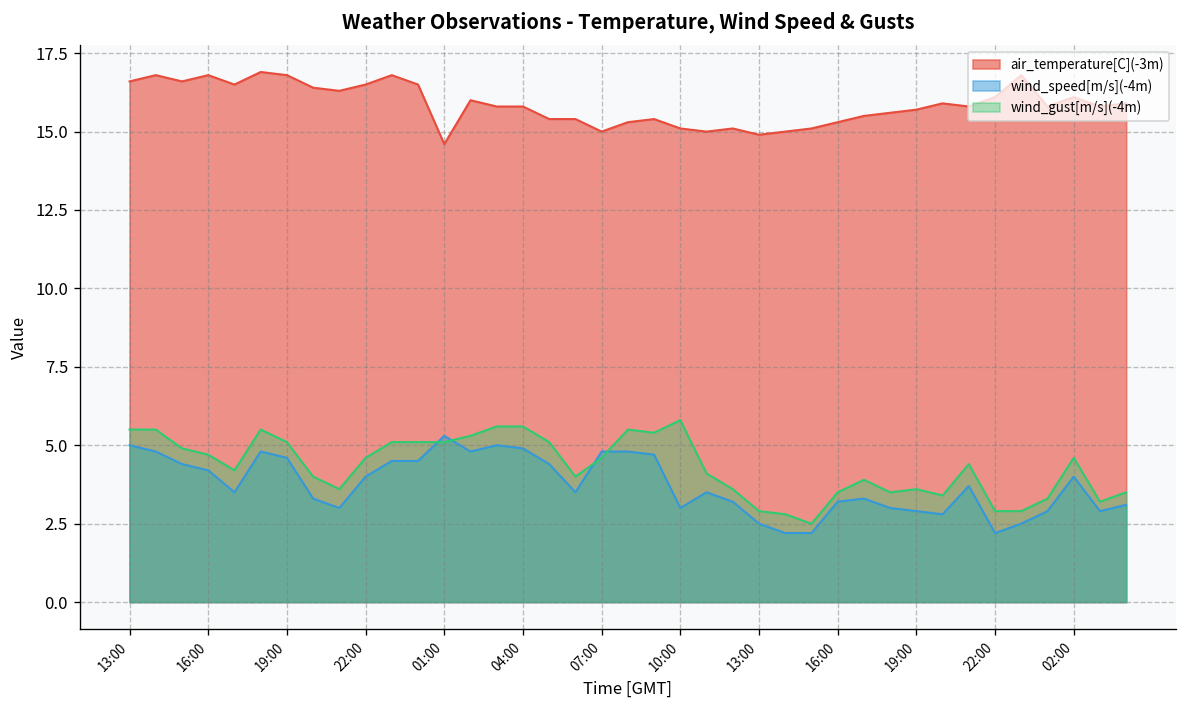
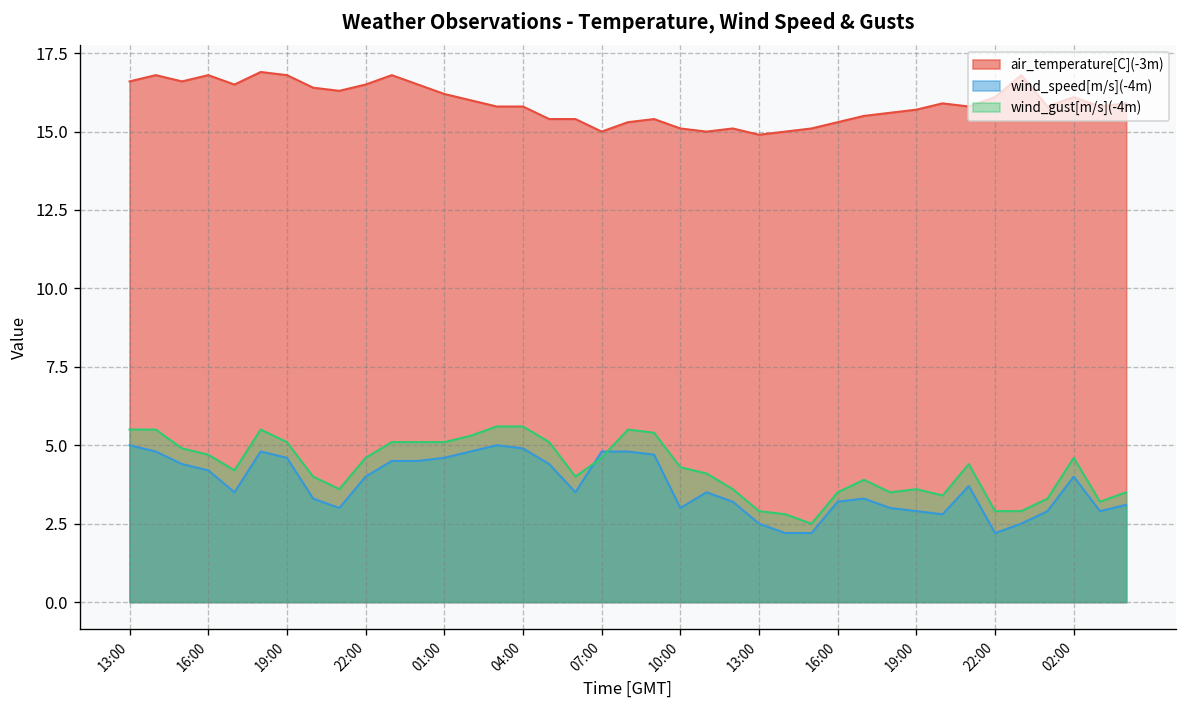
  {
    "air_temperature[C](-3m)": {
-     "01:00": 14.6,
+     "01:00": 16.2,
      "07:00": 15.0,
      "10:00": 15.1
    },
    "wind_speed[m/s](-4m)": {
-     "01:00": 5.3,
+     "01:00": 4.6,
      "07:00": 4.8,
      "10:00": 3.0
    },
    "wind_gust[m/s](-4m)": {
      "01:00": 5.1,
      "07:00": 4.6,
-     "10:00": 5.8
+     "10:00": 4.3
    }
  }
